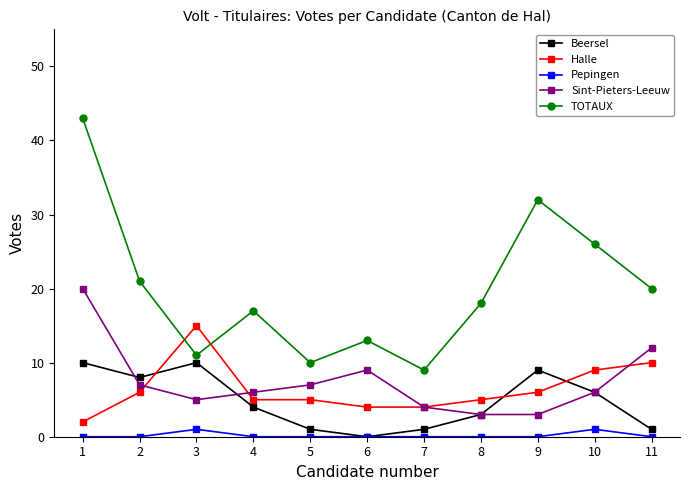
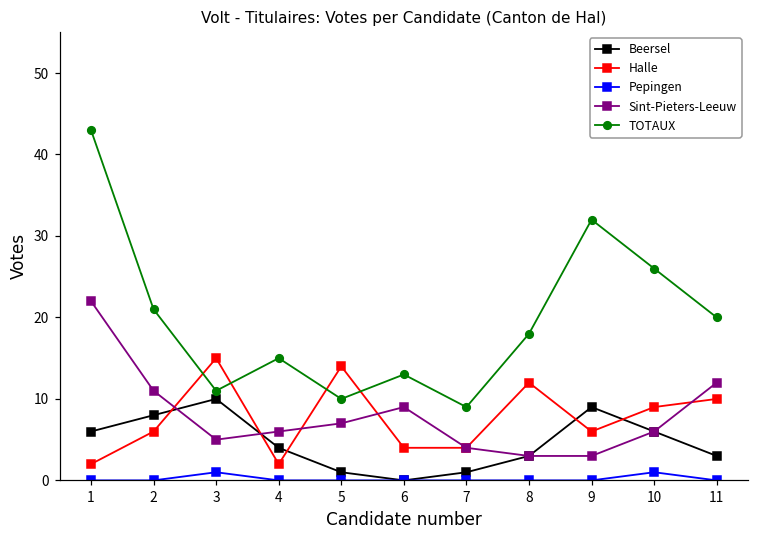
  {
    "Beersel": {
-     "1": 10,
+     "1": 6,
      "2": 8,
      "3": 10,
      "4": 4,
      "5": 1,
      "7": 1,
      "9": 9,
-     "11": 1
+     "11": 3
    },
    "Halle": {
      "1": 2,
      "2": 6,
      "3": 15,
-     "4": 5,
-     "5": 5,
+     "4": 2,
+     "5": 14,
      "6": 4,
-     "8": 5,
+     "8": 12,
      "9": 6,
      "10": 9,
      "11": 10
    },
    "Pepingen": {
      "1": 0,
      "2": 0,
      "3": 1,
      "4": 0,
      "5": 0,
      "7": 0,
      "8": 0,
      "9": 0,
      "10": 1,
      "11": 0
    },
    "Sint-Pieters-Leeuw": {
-     "1": 20,
-     "2": 7,
+     "1": 22,
+     "2": 11,
      "3": 5,
      "4": 6,
      "5": 7,
      "6": 9,
      "9": 3,
      "11": 12
    },
    "TOTAUX": {
      "1": 43,
      "2": 21,
      "3": 11,
-     "4": 17,
+     "4": 15,
      "5": 10,
      "6": 13,
      "7": 9,
      "8": 18,
      "9": 32,
      "10": 26,
      "11": 20
    }
  }
